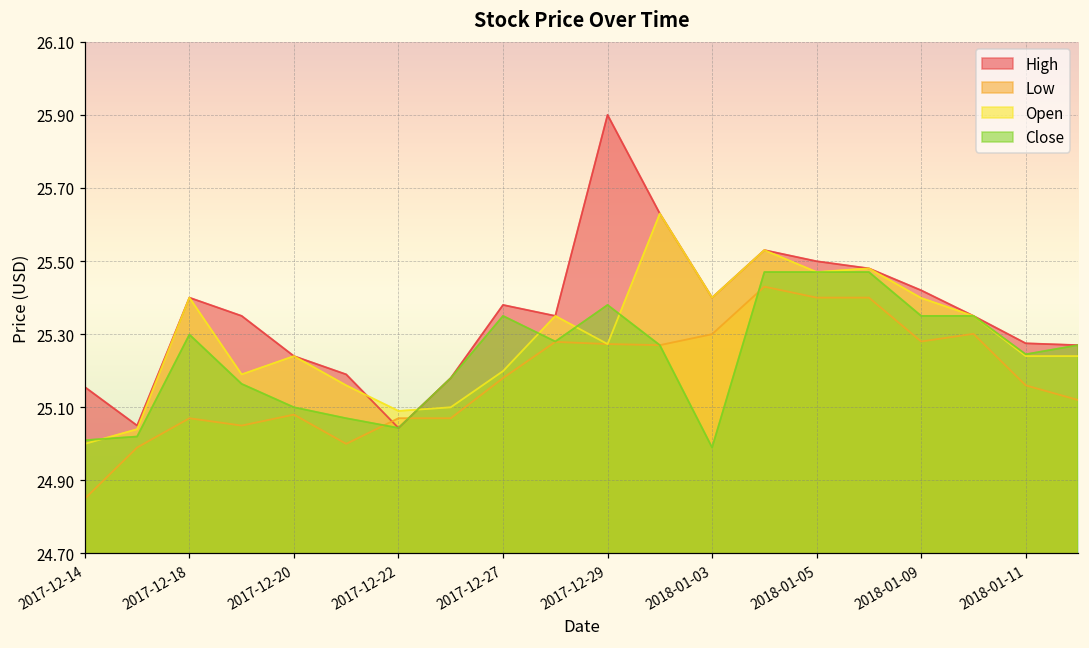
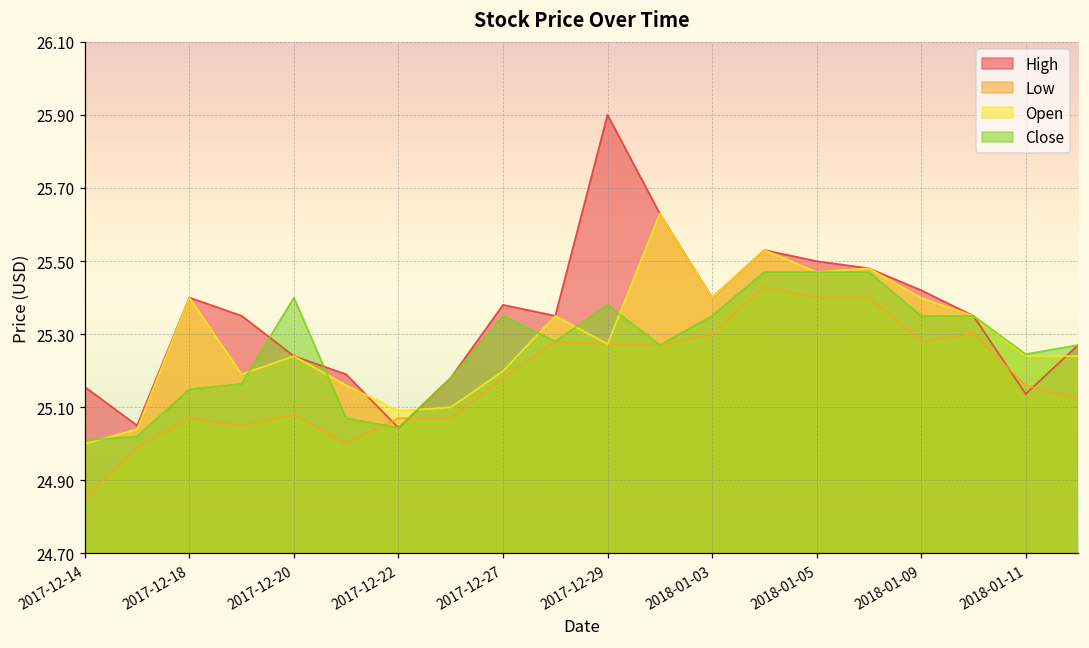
  {
    "High": {
      "2017-12-14": 25.16,
      "2017-12-27": 25.38,
      "2017-12-29": 25.90,
      "2018-01-05": 25.50,
      "2018-01-09": 25.42,
-     "2018-01-11": 25.27
+     "2018-01-11": 25.14
    },
    "Close": {
      "2017-12-14": 25.01,
-     "2017-12-18": 25.30,
-     "2017-12-20": 25.1,
+     "2017-12-18": 25.15,
+     "2017-12-20": 25.4,
      "2017-12-27": 25.35,
      "2017-12-29": 25.38,
-     "2018-01-03": 24.99,
+     "2018-01-03": 25.35,
      "2018-01-09": 25.35
    }
  }
